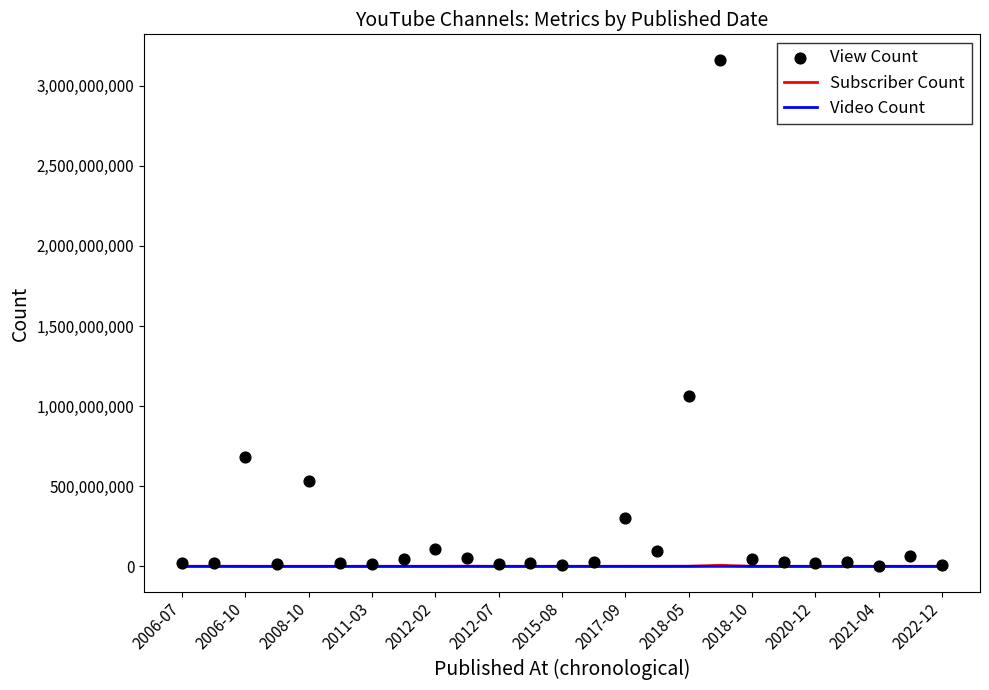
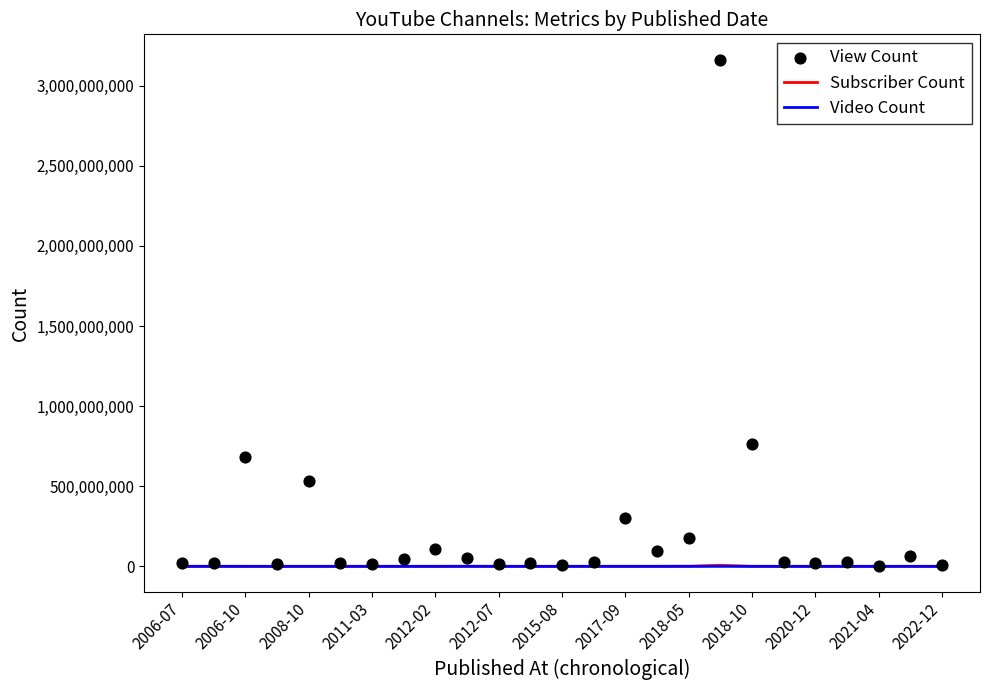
  {
    "View Count": {
-     "2018-05": "1,060,000,000",
-     "2018-10": "50,000,000"
+     "2018-05": "170,000,000",
+     "2018-10": "760,000,000"
    }
  }
